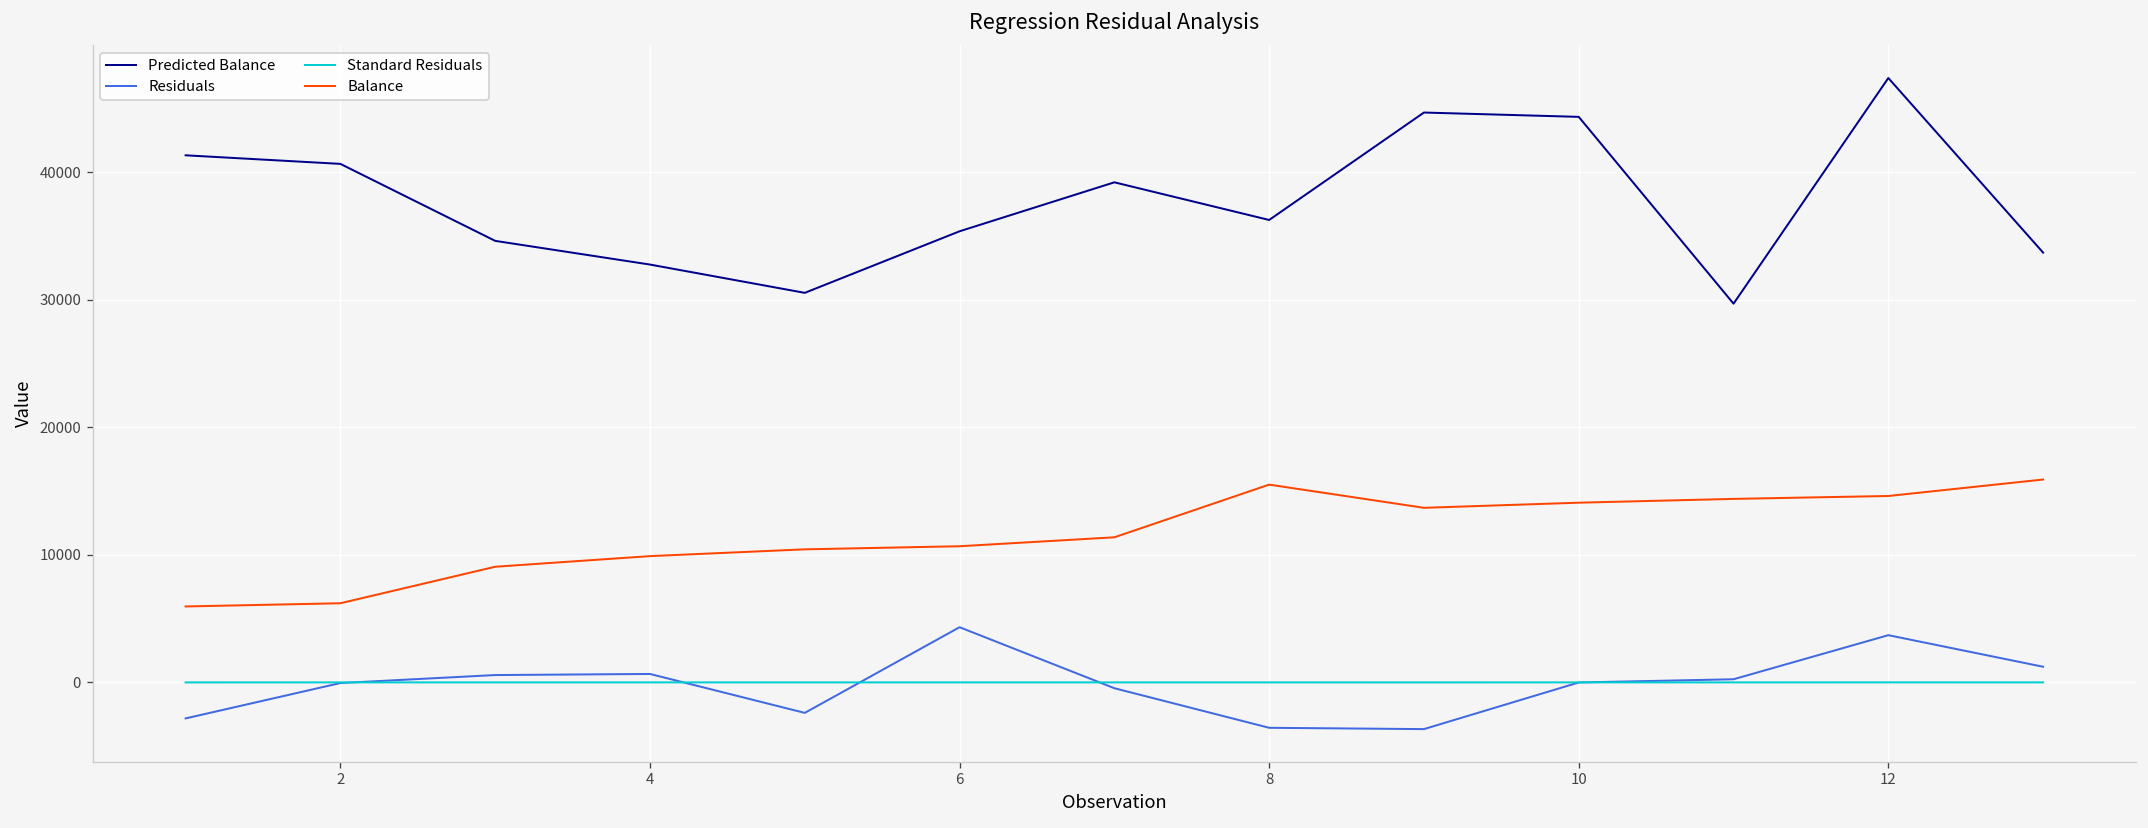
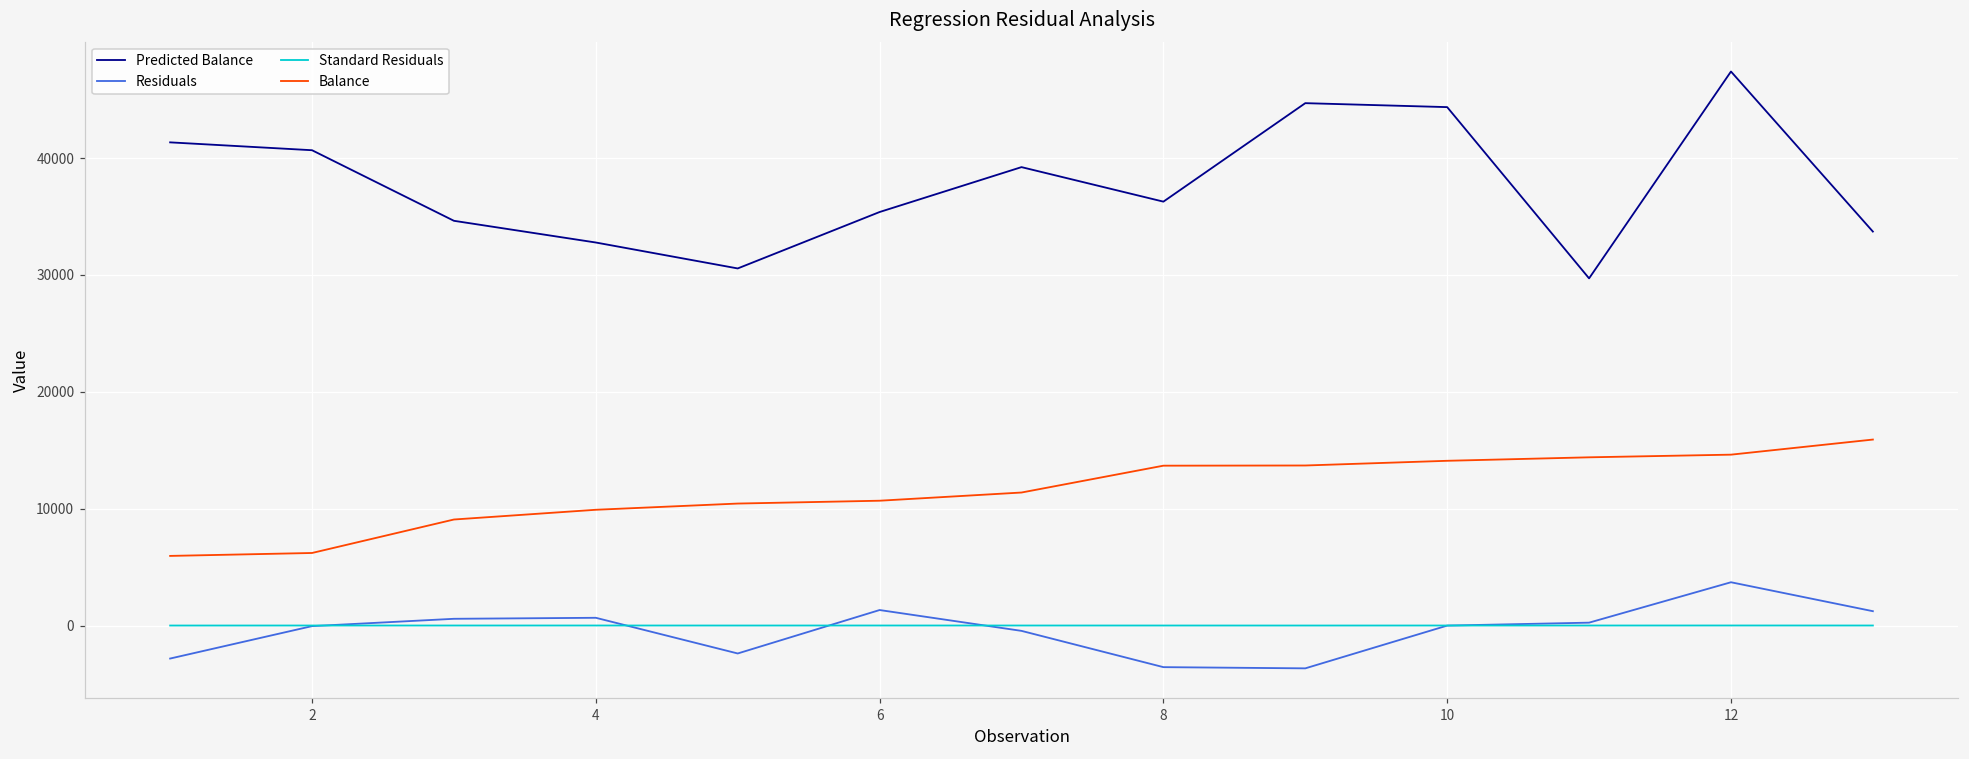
  {
    "Predicted Balance": {
      "2": 40700,
      "4": 32800,
      "6": 35400,
      "8": 36300,
      "10": 44400,
      "12": 47400
    },
    "Residuals": {
      "4": 700,
-     "6": 4300,
+     "6": 1300,
      "8": -3600,
      "12": 3700
    },
    "Standard Residuals": {
      "4": 0,
      "6": 0,
      "8": 0,
      "12": 0
    },
    "Balance": {
      "2": 6200,
      "4": 9900,
      "6": 10700,
-     "8": 15500,
+     "8": 13700,
      "10": 14100,
      "12": 14600
    }
  }
